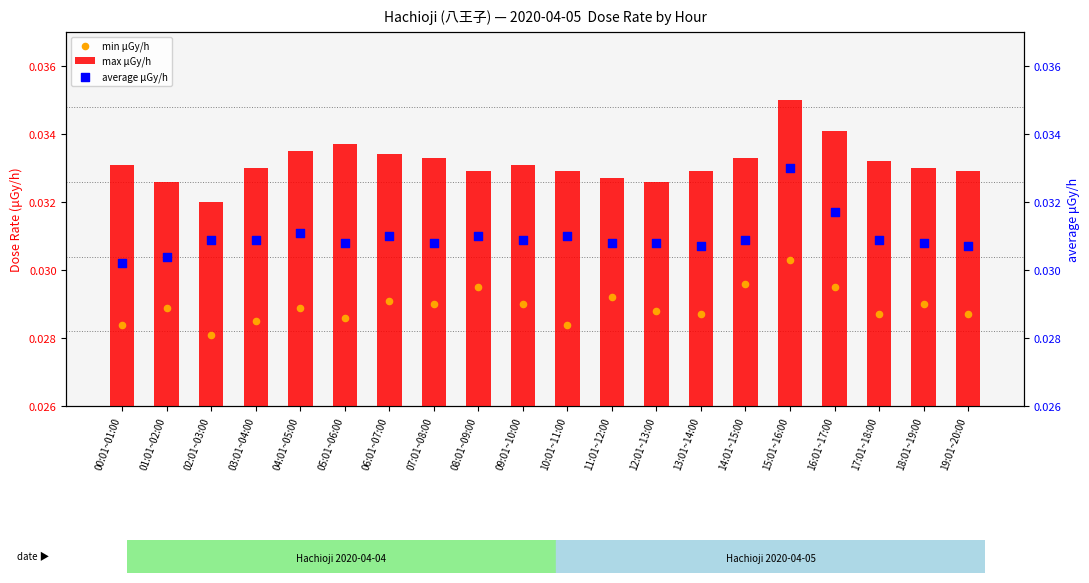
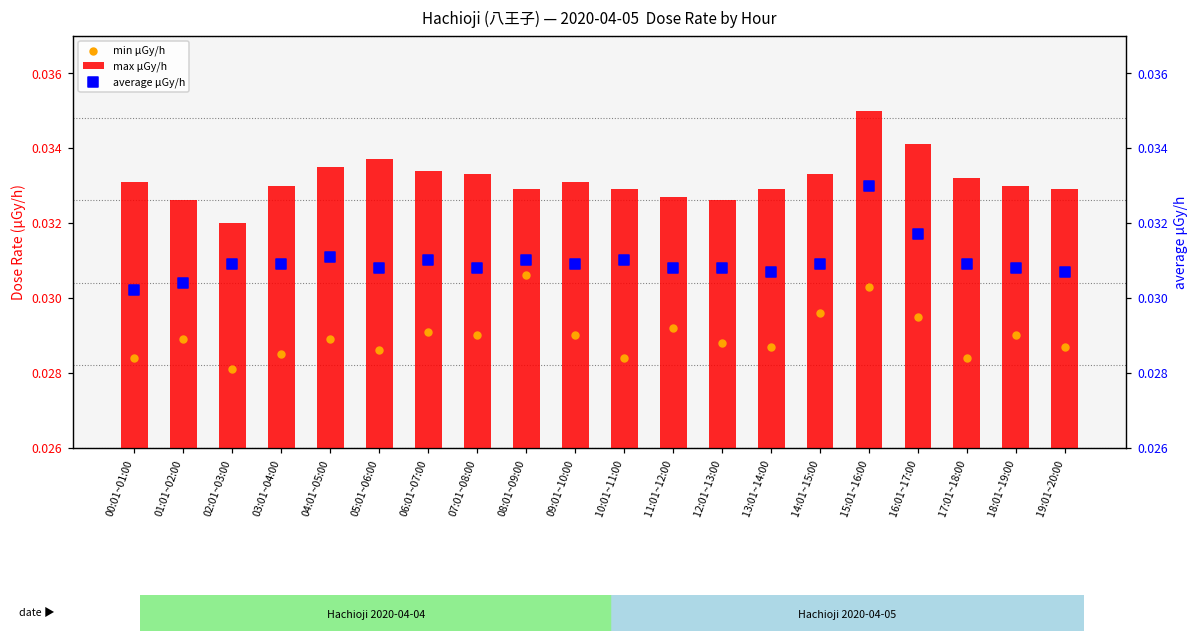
  {
    "max μGy/h": {
      "00:01~01:00": 0.0331,
      "01:01~02:00": 0.0326,
      "02:01~03:00": 0.0320,
      "03:01~04:00": 0.0330,
      "04:01~05:00": 0.0335,
      "05:01~06:00": 0.0337,
      "06:01~07:00": 0.0334,
      "07:01~08:00": 0.0333,
      "08:01~09:00": 0.0329,
      "09:01~10:00": 0.0331,
      "10:01~11:00": 0.0329,
      "11:01~12:00": 0.0327,
      "12:01~13:00": 0.0326,
      "13:01~14:00": 0.0329,
      "14:01~15:00": 0.0333,
      "15:01~16:00": 0.0350,
      "16:01~17:00": 0.0341,
      "17:01~18:00": 0.0332,
      "18:01~19:00": 0.0330,
      "19:01~20:00": 0.0329
    },
    "min μGy/h": {
-     "08:01~09:00": 0.0295,
-     "17:01~18:00": 0.0287
+     "08:01~09:00": 0.0306,
+     "17:01~18:00": 0.0284
    }
  }
